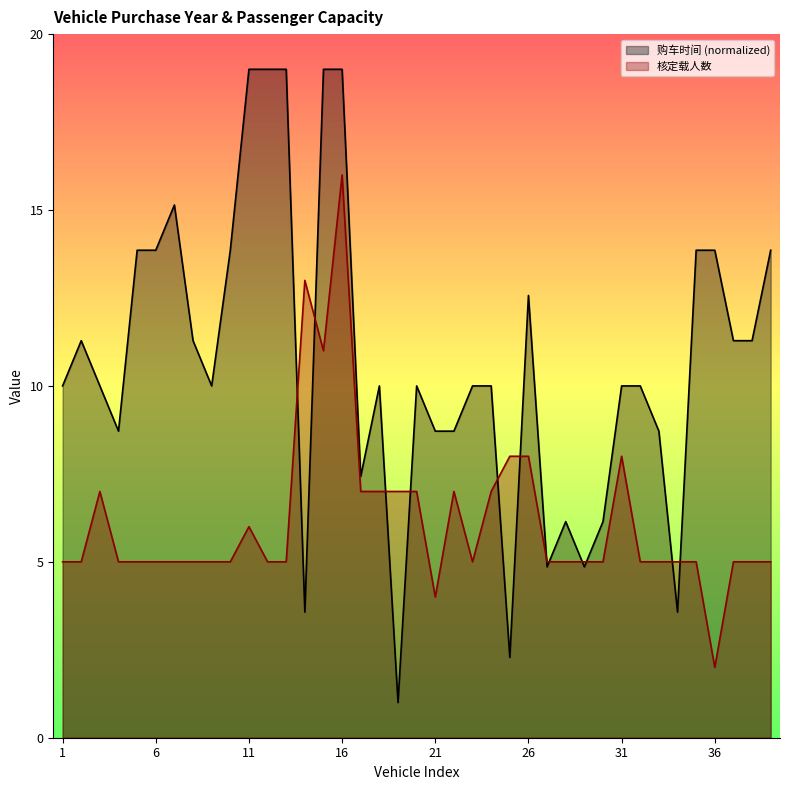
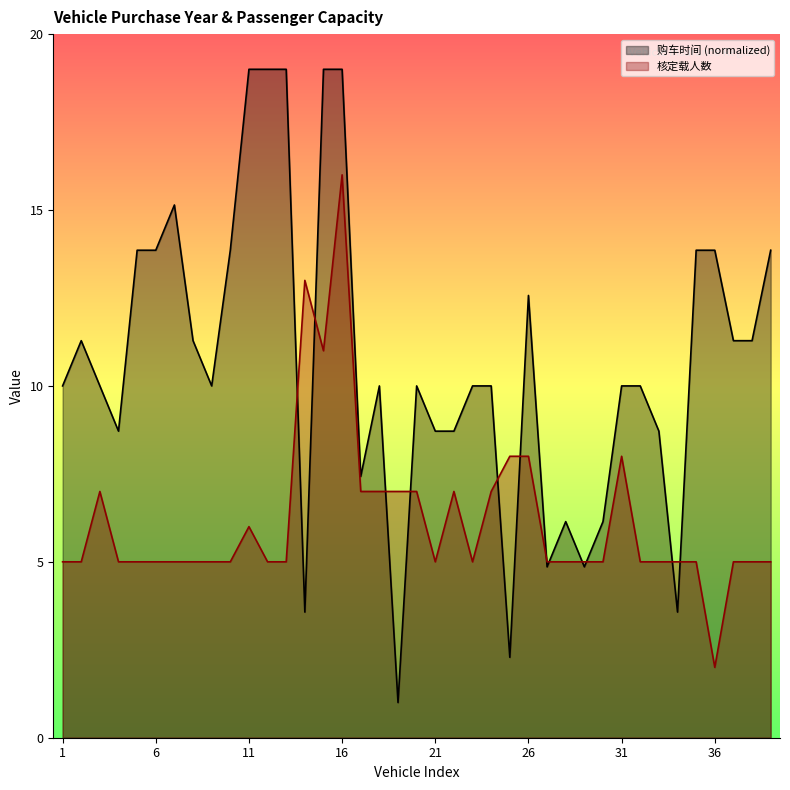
  {
    "购车时间 (normalized)": {
      "1": 10,
      "6": 13.9,
      "11": 19,
      "16": 19,
      "21": 8.7,
      "26": 12.6,
      "31": 10,
      "36": 13.9
    },
    "核定载人数": {
      "1": 5,
      "6": 5,
      "11": 6,
      "16": 16,
-     "21": 4,
+     "21": 5,
      "26": 8,
      "31": 8,
      "36": 2
    }
  }
